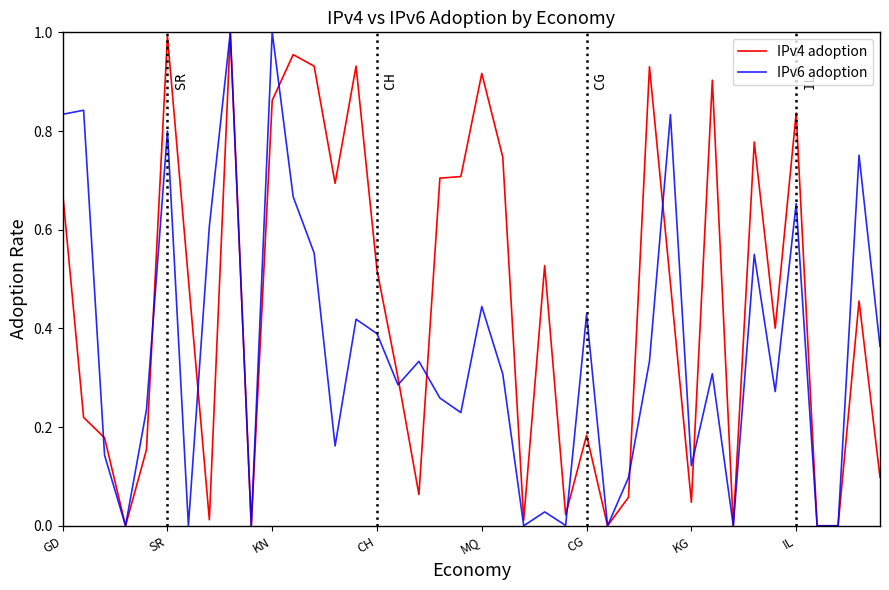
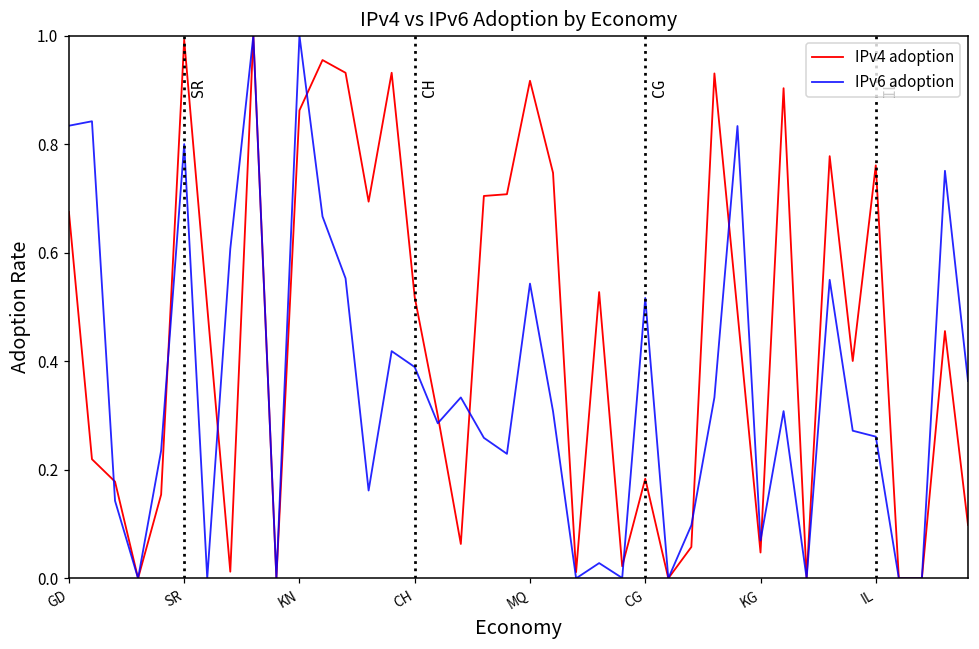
  {
    "IPv4 adoption": {
      "GD": 0.68,
      "SR": 0.99,
      "KN": 0.86,
      "CH": 0.52,
      "MQ": 0.92,
      "CG": 0.18,
      "KG": 0.05,
-     "IL": 0.84
+     "IL": 0.76
    },
    "IPv6 adoption": {
      "GD": 0.83,
      "SR": 0.80,
      "KN": 1.00,
      "CH": 0.39,
-     "MQ": 0.44,
-     "CG": 0.43,
-     "KG": 0.12,
-     "IL": 0.65
+     "MQ": 0.54,
+     "CG": 0.52,
+     "KG": 0.07,
+     "IL": 0.26
    }
  }
